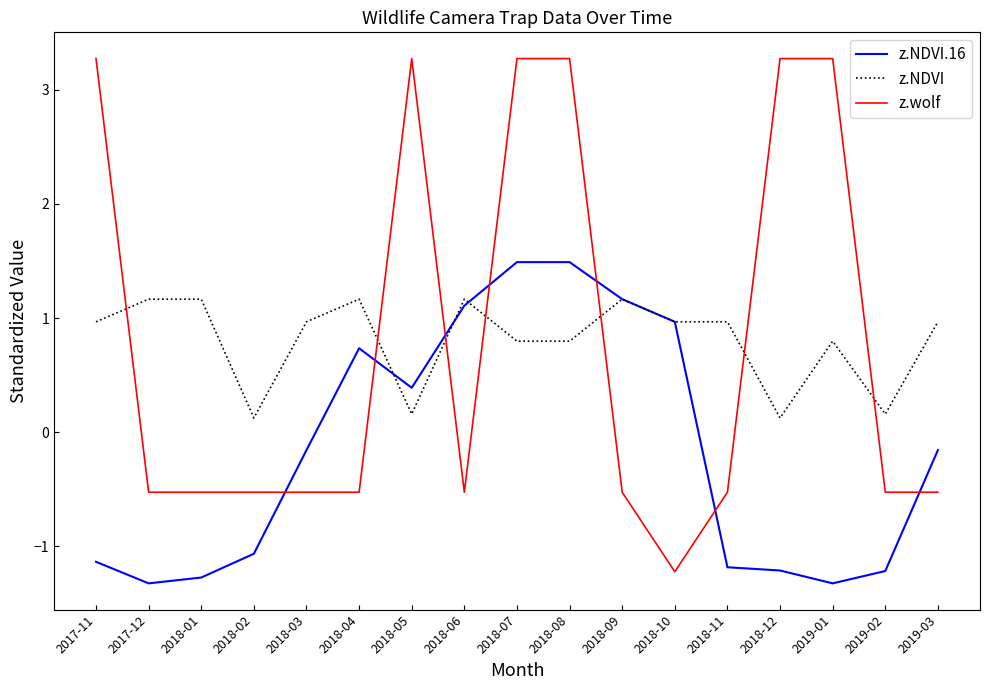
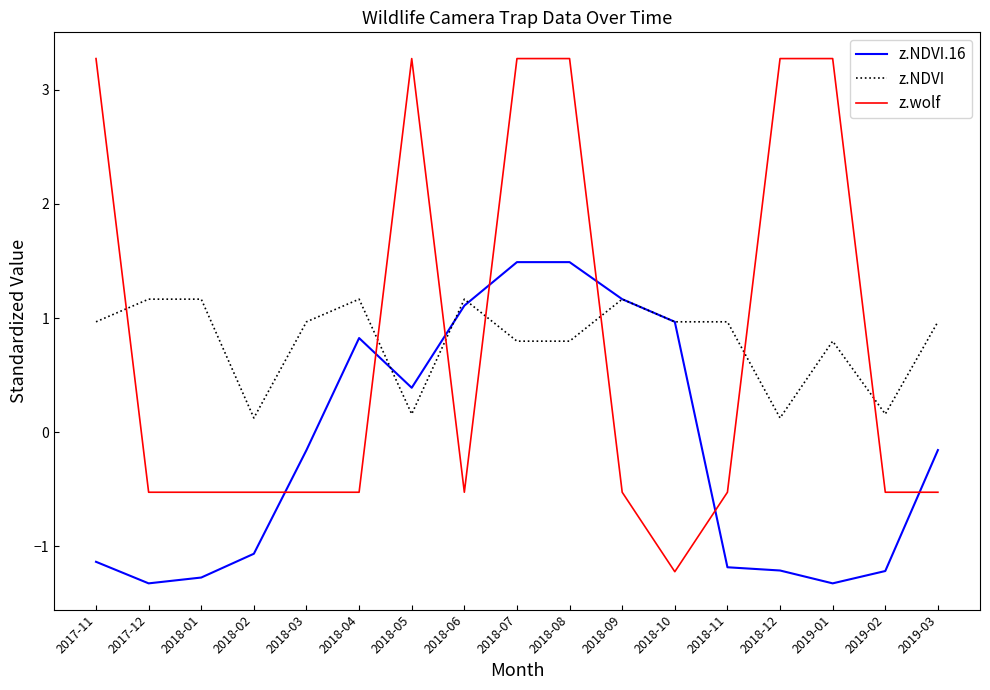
  {
    "z.NDVI.16": {
      "2017-11": -1.14,
      "2017-12": -1.33,
      "2018-01": -1.27,
      "2018-02": -1.07,
      "2018-03": -0.16,
-     "2018-04": 0.74,
+     "2018-04": 0.82,
      "2018-05": 0.39,
      "2018-06": 1.11,
      "2018-07": 1.49,
      "2018-08": 1.49,
      "2018-11": -1.18,
      "2018-12": -1.21,
      "2019-01": -1.33,
      "2019-02": -1.22,
      "2019-03": -0.16
    },
    "z.NDVI": {
      "2017-11": 0.97,
      "2017-12": 1.17,
      "2018-01": 1.17,
      "2018-02": 0.12,
      "2018-03": 0.97,
      "2018-04": 1.17,
      "2018-05": 0.16,
      "2018-06": 1.17,
      "2018-07": 0.80,
      "2018-08": 0.80,
      "2018-11": 0.97,
      "2018-12": 0.12,
      "2019-01": 0.80,
      "2019-02": 0.16,
      "2019-03": 0.97
    },
    "z.wolf": {
      "2017-11": 3.27,
      "2017-12": -0.53,
      "2018-01": -0.53,
      "2018-02": -0.53,
      "2018-03": -0.53,
      "2018-04": -0.53,
      "2018-05": 3.27,
      "2018-06": -0.53,
      "2018-07": 3.27,
      "2018-08": 3.27,
      "2018-09": -0.53,
      "2018-10": -1.22,
      "2018-11": -0.53,
      "2018-12": 3.27,
      "2019-01": 3.27,
      "2019-02": -0.53,
      "2019-03": -0.53
    }
  }
